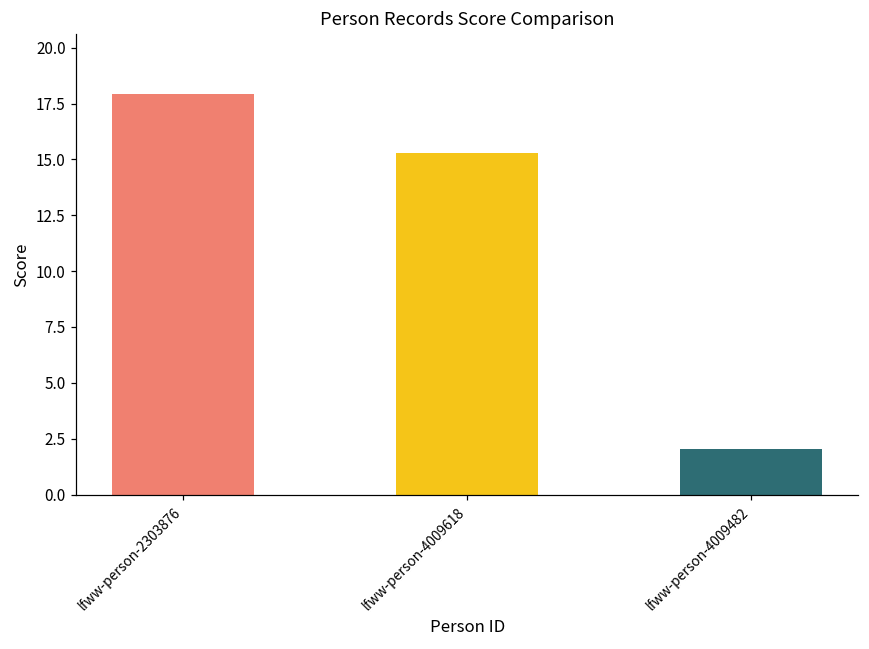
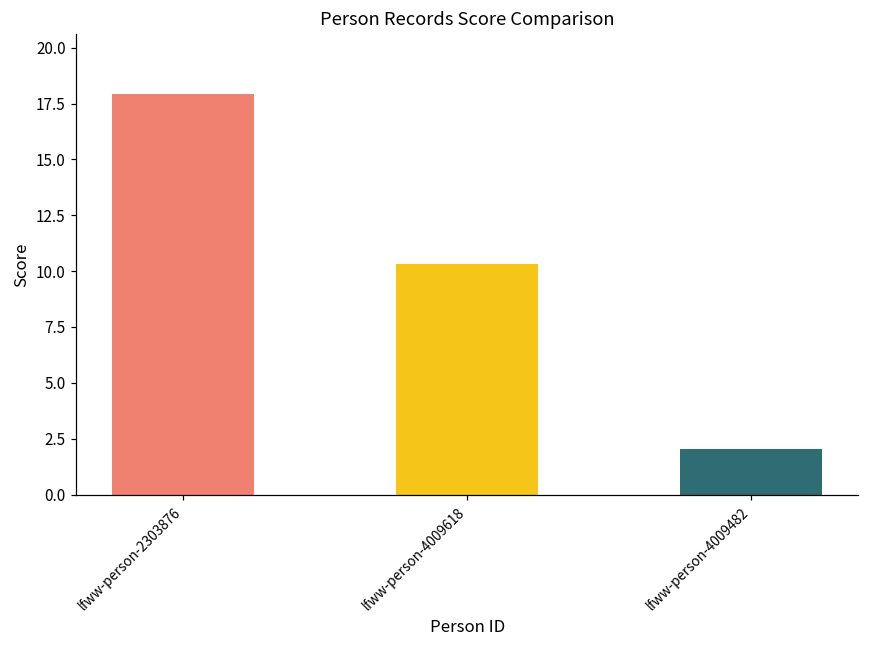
  {
    "lfww-person-2303876": 17.9,
-   "lfww-person-4009618": 15.3,
+   "lfww-person-4009618": 10.3,
    "lfww-person-4009482": 2.1
  }
